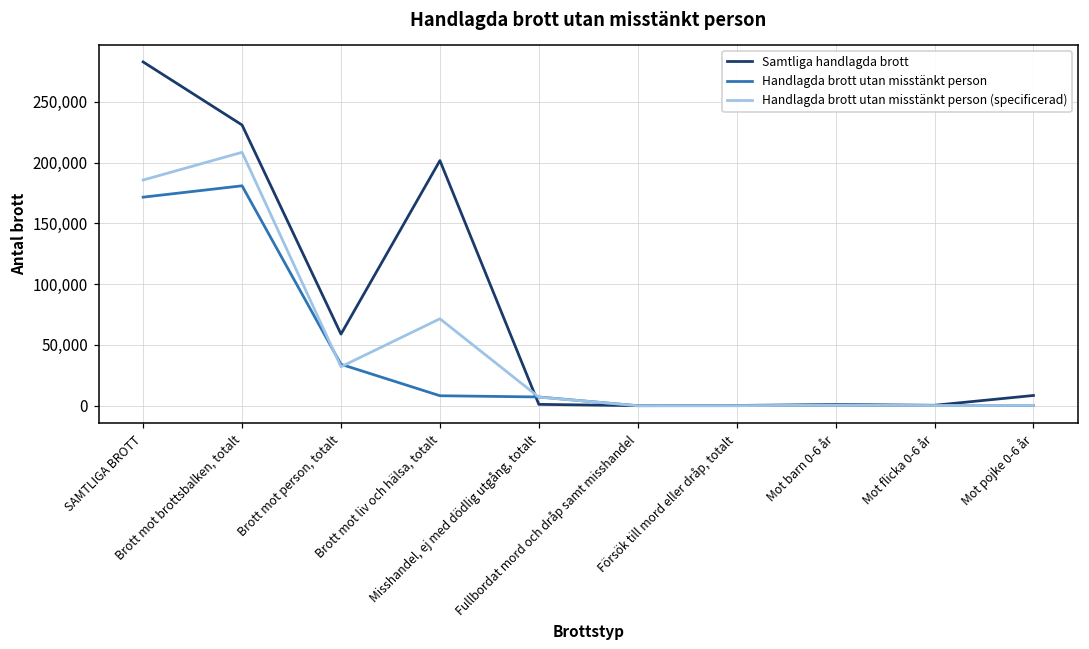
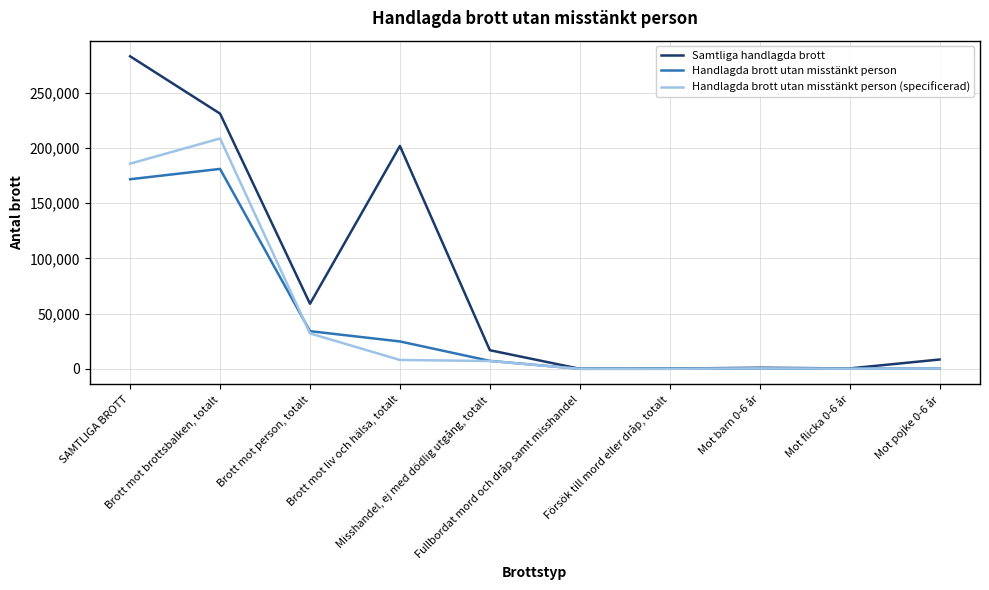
  {
    "Samtliga handlagda brott": {
      "SAMTLIGA BROTT": "283,000",
      "Brott mot brottsbalken, totalt": "231,000",
      "Brott mot person, totalt": "59,000",
      "Brott mot liv och hälsa, totalt": "202,000",
-     "Misshandel, ej med dödlig utgång, totalt": "1,000",
+     "Misshandel, ej med dödlig utgång, totalt": "17,000",
      "Mot pojke 0-6 år": "8,000"
    },
    "Handlagda brott utan misstänkt person": {
      "SAMTLIGA BROTT": "172,000",
      "Brott mot brottsbalken, totalt": "181,000",
-     "Brott mot liv och hälsa, totalt": "8,000"
+     "Brott mot liv och hälsa, totalt": "25,000"
    },
    "Handlagda brott utan misstänkt person (specificerad)": {
      "SAMTLIGA BROTT": "186,000",
      "Brott mot brottsbalken, totalt": "208,000",
-     "Brott mot liv och hälsa, totalt": "72,000"
+     "Brott mot liv och hälsa, totalt": "8,000"
    }
  }
